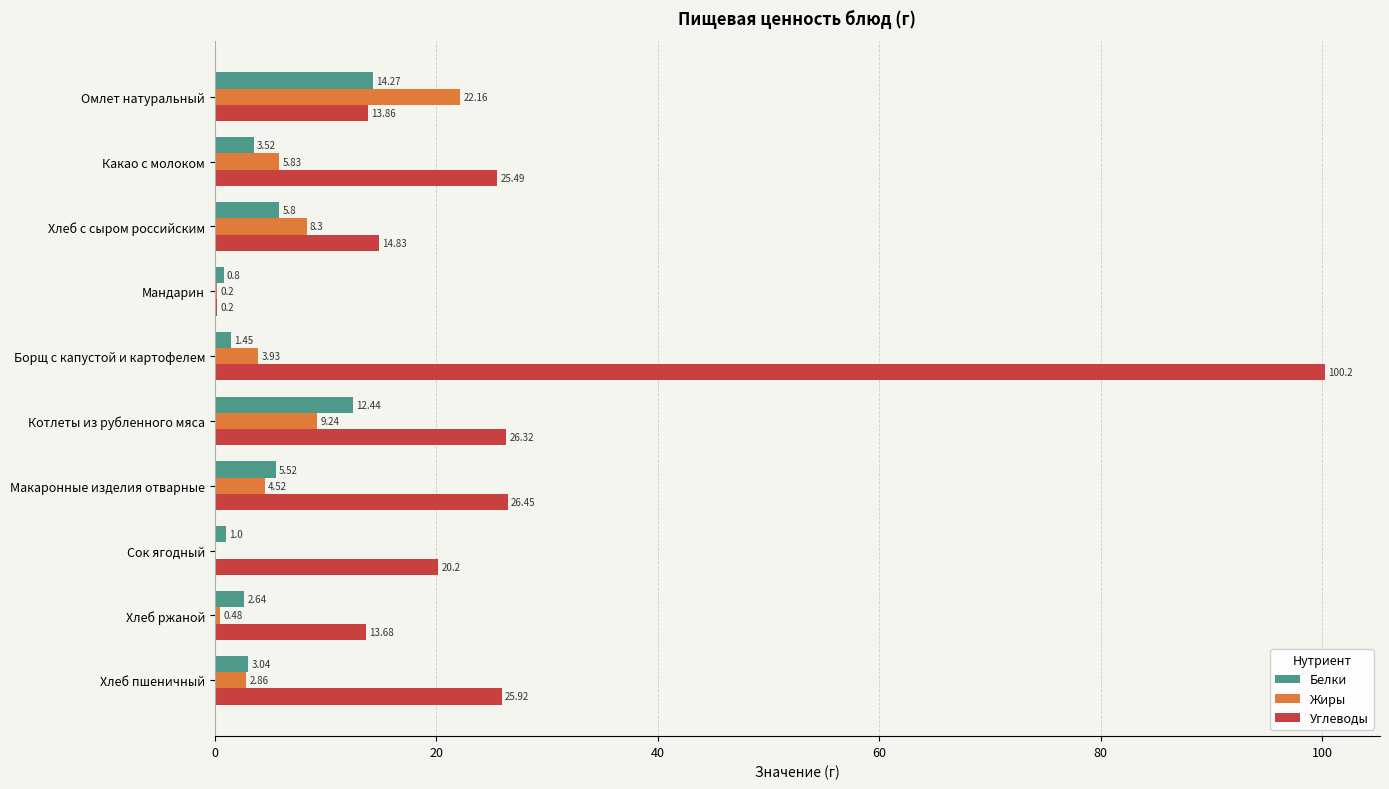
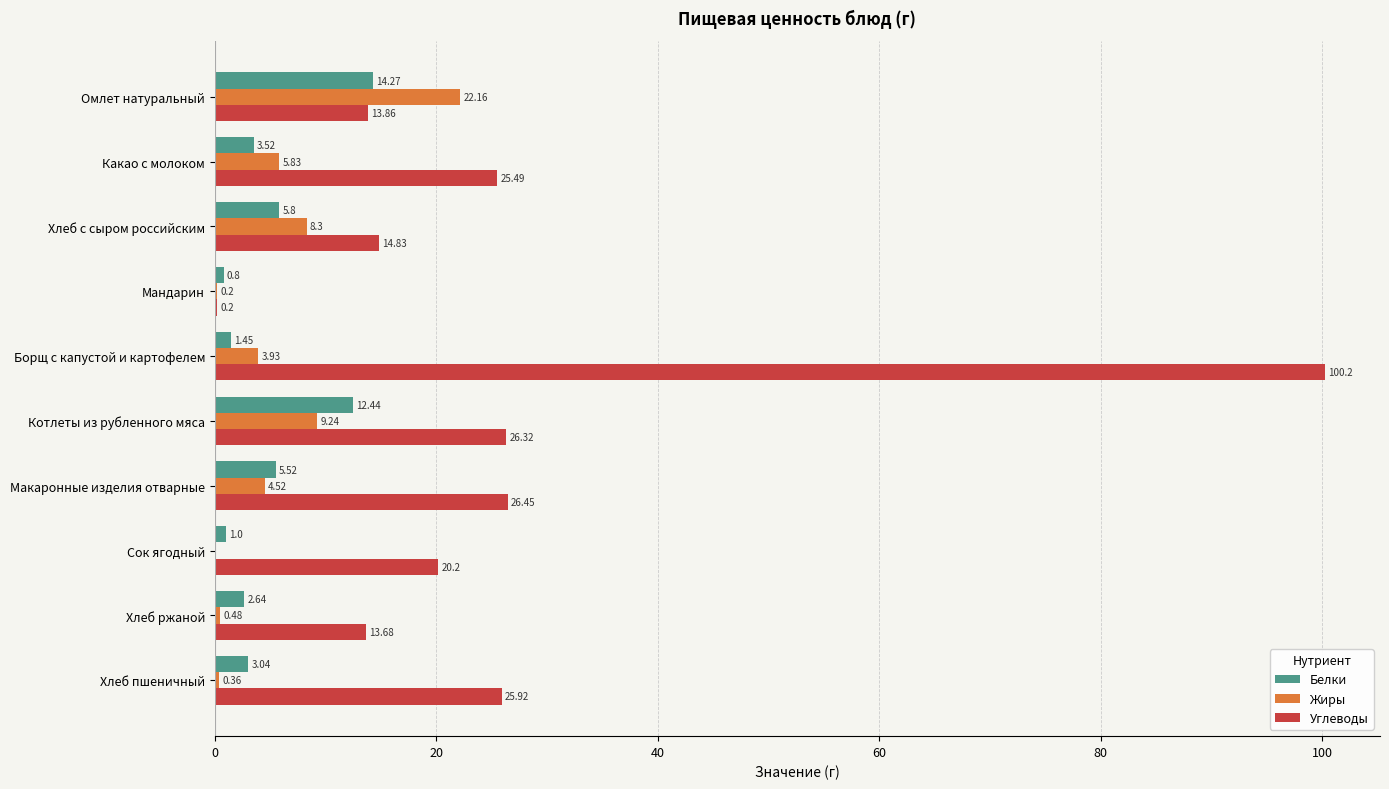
  {
    "Белки": {
      "Омлет натуральный": 14.27,
      "Какао с молоком": 3.52,
      "Хлеб с сыром российским": 5.8,
      "Мандарин": 0.8,
      "Борщ с капустой и картофелем": 1.45,
      "Котлеты из рубленного мяса": 12.44,
      "Макаронные изделия отварные": 5.52,
      "Сок ягодный": 1.0,
      "Хлеб ржаной": 2.64,
      "Хлеб пшеничный": 3.04
    },
    "Жиры": {
      "Омлет натуральный": 22.16,
      "Какао с молоком": 5.83,
      "Хлеб с сыром российским": 8.3,
      "Мандарин": 0.2,
      "Борщ с капустой и картофелем": 3.93,
      "Котлеты из рубленного мяса": 9.24,
      "Макаронные изделия отварные": 4.52,
      "Хлеб ржаной": 0.48,
-     "Хлеб пшеничный": 2.86
+     "Хлеб пшеничный": 0.36
    },
    "Углеводы": {
      "Омлет натуральный": 13.86,
      "Какао с молоком": 25.49,
      "Хлеб с сыром российским": 14.83,
      "Мандарин": 0.2,
      "Борщ с капустой и картофелем": 100.2,
      "Котлеты из рубленного мяса": 26.32,
      "Макаронные изделия отварные": 26.45,
      "Сок ягодный": 20.2,
      "Хлеб ржаной": 13.68,
      "Хлеб пшеничный": 25.92
    }
  }
